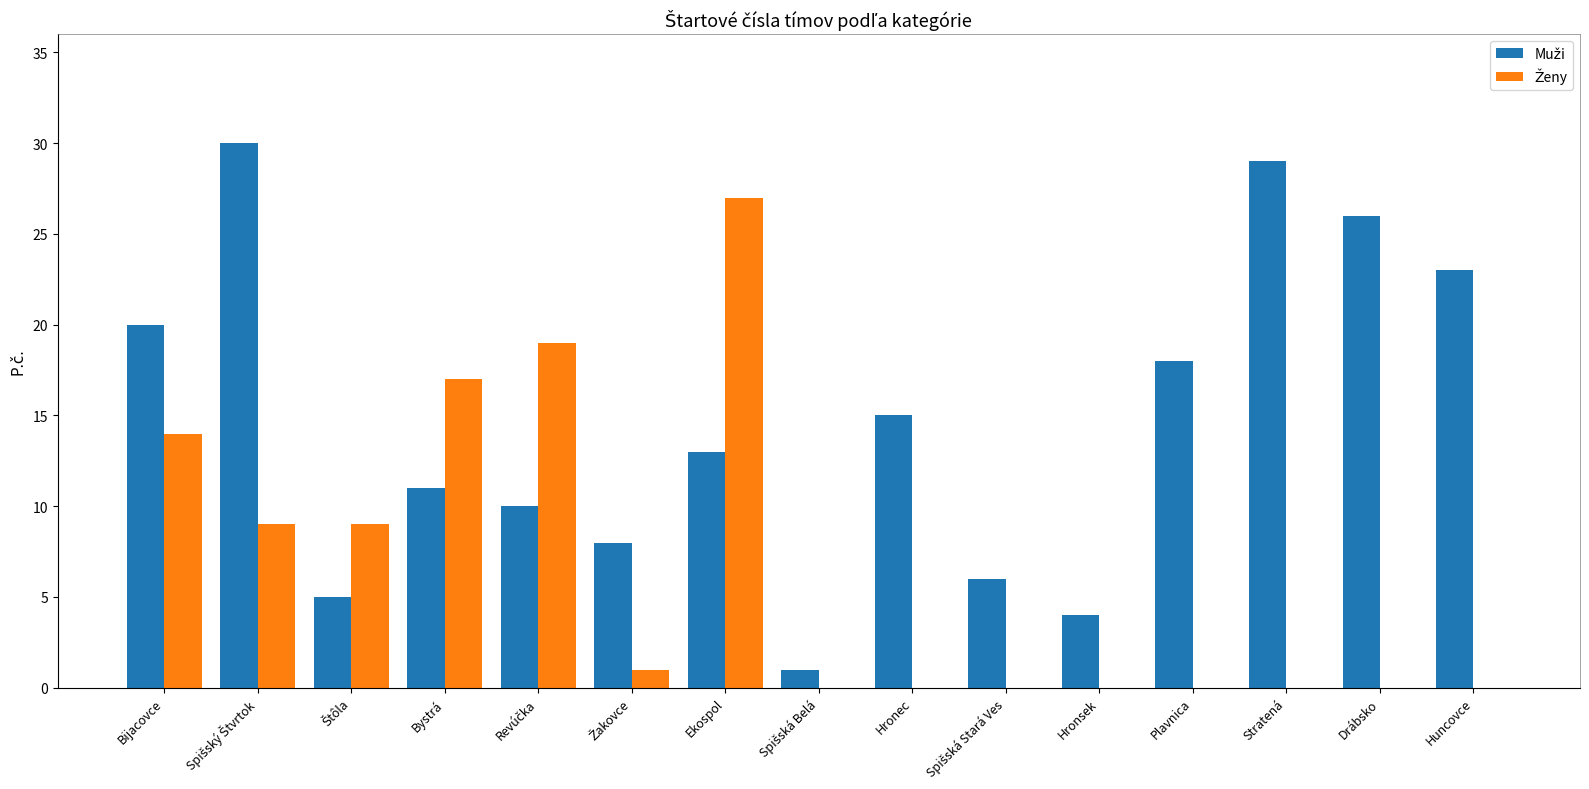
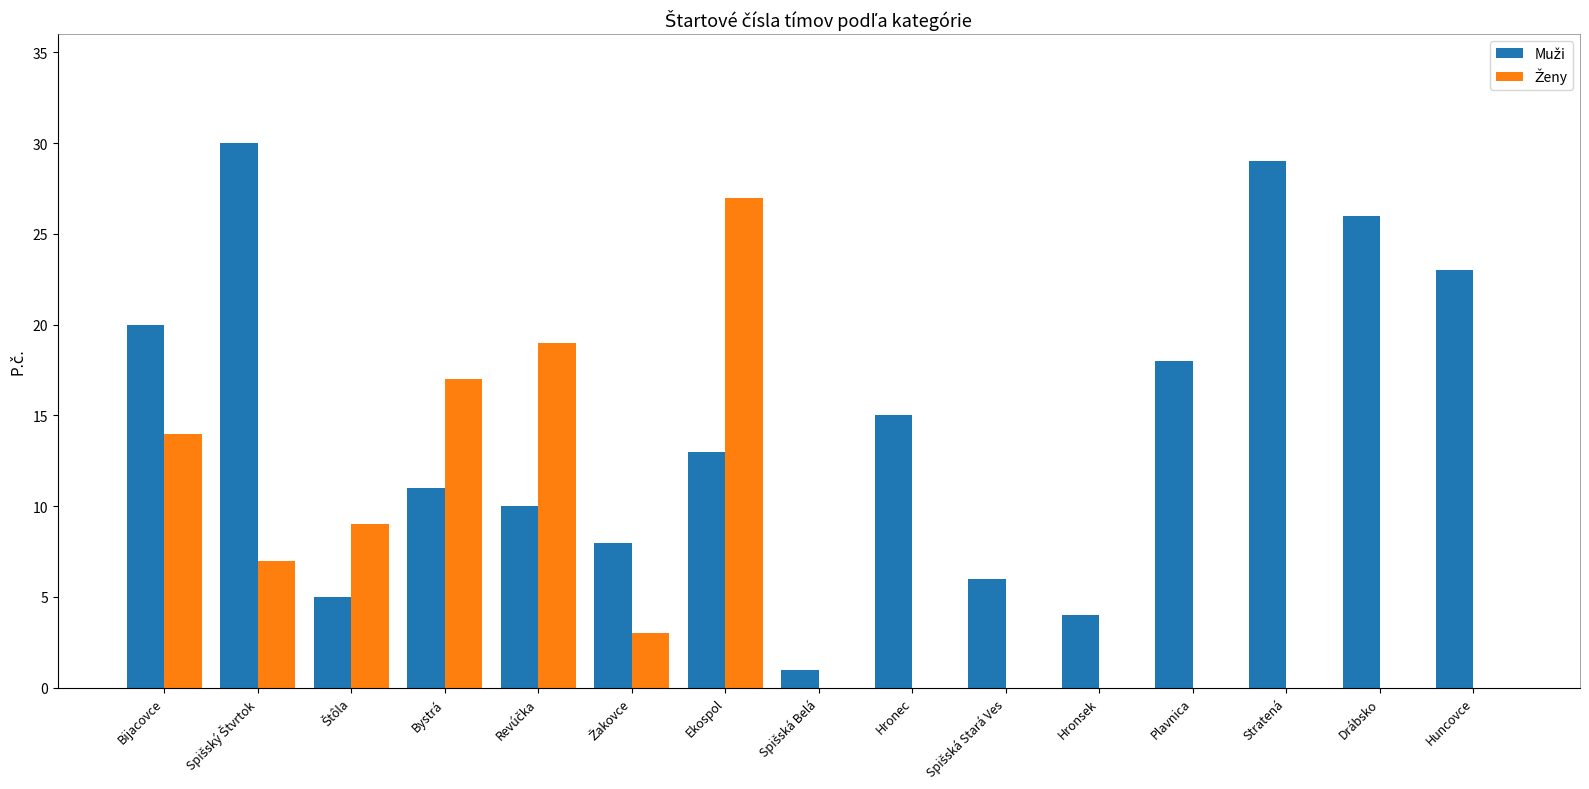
  {
    "Muži": {
      "Bijacovce": 20,
      "Spišský Štvrtok": 30,
      "Štôla": 5,
      "Bystrá": 11,
      "Revúčka": 10,
      "Žakovce": 8,
      "Ekospol": 13,
      "Spišská Belá": 1,
      "Hronec": 15,
      "Spišská Stará Ves": 6,
      "Hronsek": 4,
      "Plavnica": 18,
      "Stratená": 29,
      "Drábsko": 26,
      "Huncovce": 23
    },
    "Ženy": {
      "Bijacovce": 14,
-     "Spišský Štvrtok": 9,
+     "Spišský Štvrtok": 7,
      "Štôla": 9,
      "Bystrá": 17,
      "Revúčka": 19,
-     "Žakovce": 1,
+     "Žakovce": 3,
      "Ekospol": 27,
      "Spišská Belá": 0,
      "Hronec": 0,
      "Spišská Stará Ves": 0,
      "Hronsek": 0,
      "Plavnica": 0,
      "Stratená": 0,
      "Drábsko": 0,
      "Huncovce": 0
    }
  }
